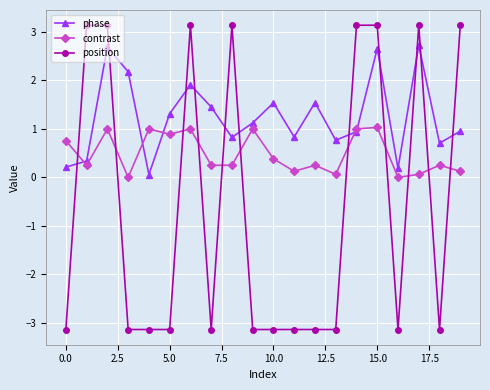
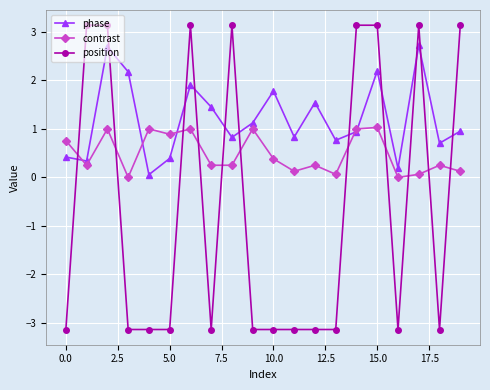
  {
    "phase": {
-     "0.0": 0.2,
-     "5.0": 1.3,
-     "10.0": 1.5,
-     "15.0": 2.7
+     "0.0": 0.4,
+     "5.0": 0.4,
+     "10.0": 1.8,
+     "15.0": 2.2
    },
    "contrast": {
      "0.0": 0.8,
      "5.0": 0.9,
      "10.0": 0.4,
      "15.0": 1.0
    },
    "position": {
      "0.0": -3.1,
      "5.0": -3.1,
      "10.0": -3.1,
      "15.0": 3.1
    }
  }
